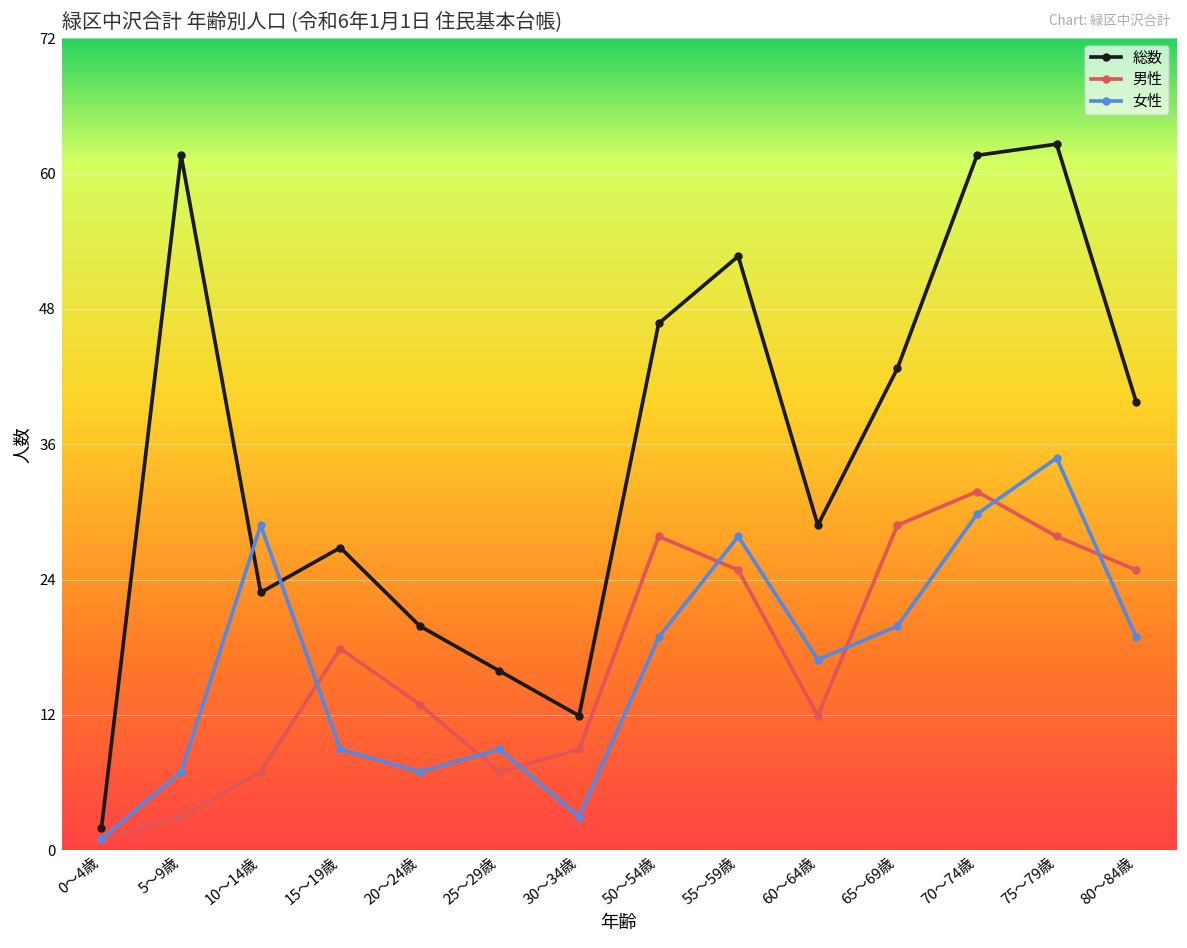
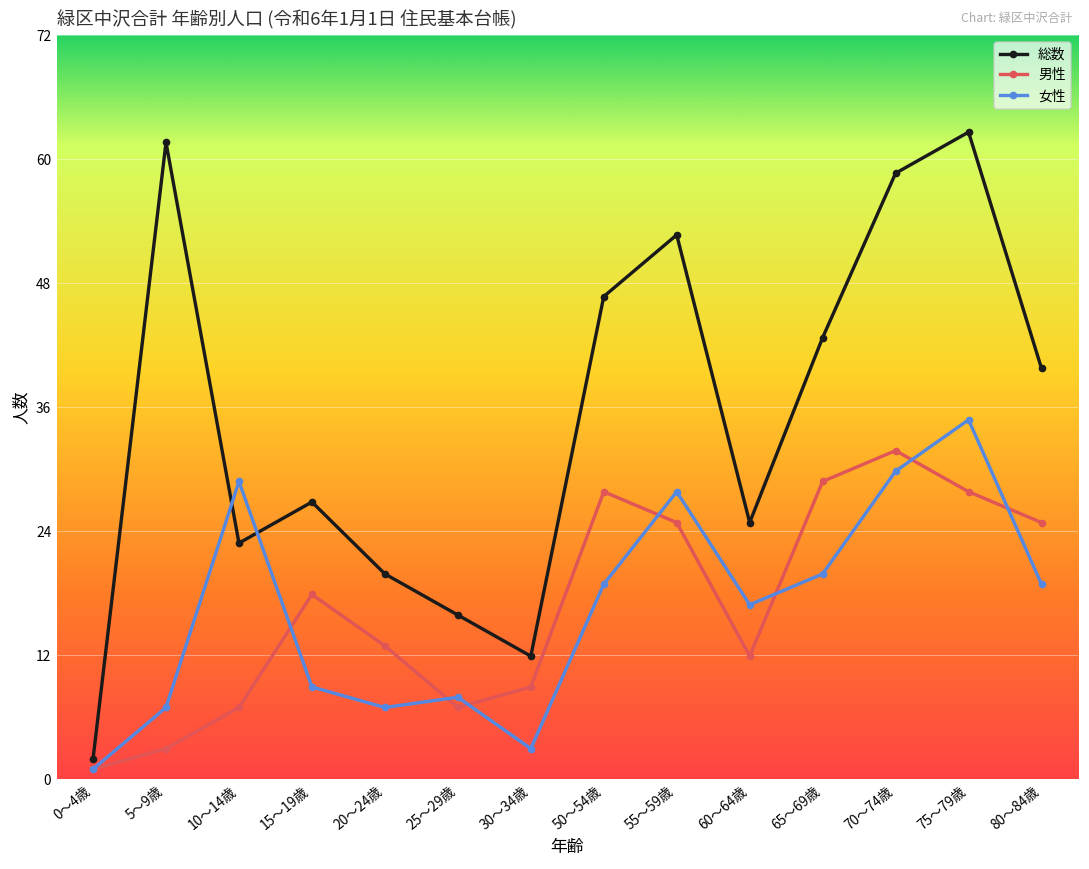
  {
    "総数": {
      "0～4歳": 2,
      "5～9歳": 62,
      "10～14歳": 23,
      "15～19歳": 27,
      "20～24歳": 20,
      "25～29歳": 16,
      "30～34歳": 12,
      "50～54歳": 47,
      "55～59歳": 53,
-     "60～64歳": 29,
+     "60～64歳": 25,
      "65～69歳": 43,
-     "70～74歳": 62,
+     "70～74歳": 59,
      "75～79歳": 63,
      "80～84歳": 40
    },
    "男性": {
      "5～9歳": 3,
      "10～14歳": 7,
      "15～19歳": 18,
      "20～24歳": 13,
      "25～29歳": 7,
      "30～34歳": 9,
      "50～54歳": 28,
      "55～59歳": 25,
      "60～64歳": 12,
      "65～69歳": 29,
      "70～74歳": 32,
      "75～79歳": 28,
      "80～84歳": 25
    },
    "女性": {
      "5～9歳": 7,
      "10～14歳": 29,
      "15～19歳": 9,
      "20～24歳": 7,
-     "25～29歳": 9,
+     "25～29歳": 8,
      "30～34歳": 3,
      "50～54歳": 19,
      "55～59歳": 28,
      "60～64歳": 17,
      "65～69歳": 20,
      "70～74歳": 30,
      "75～79歳": 35,
      "80～84歳": 19
    }
  }
